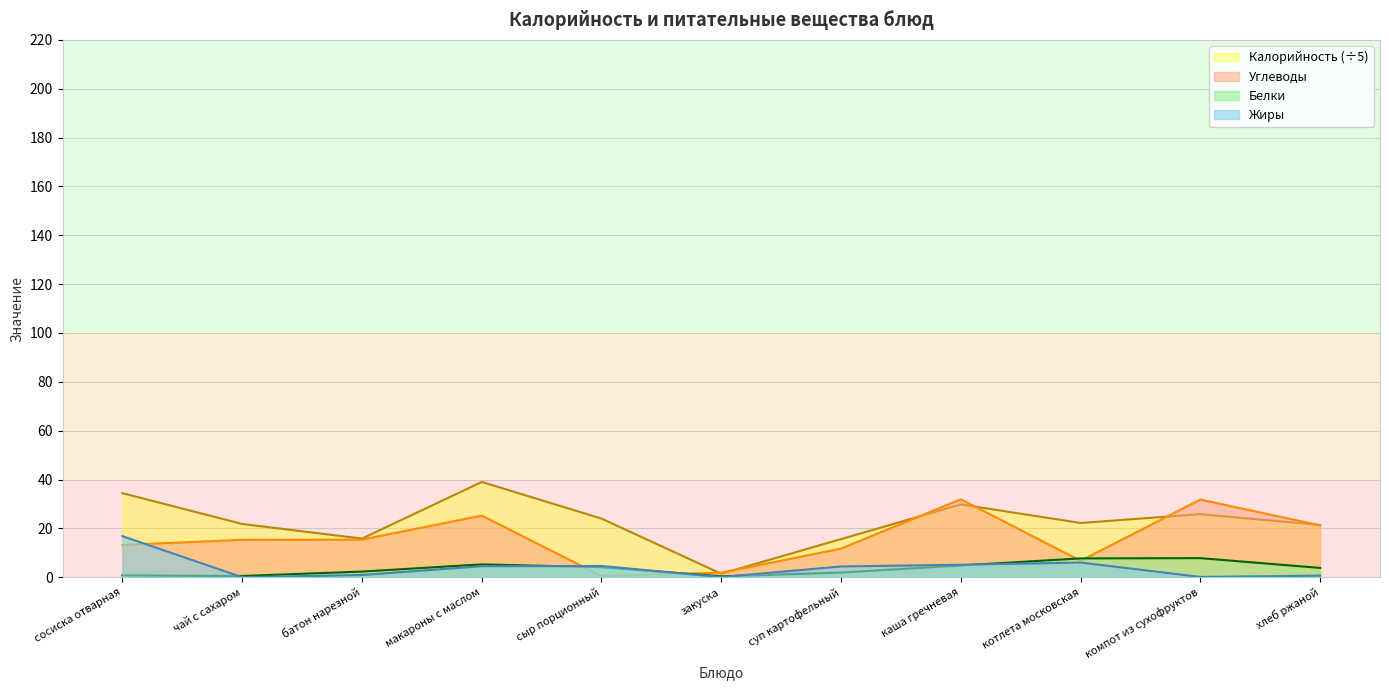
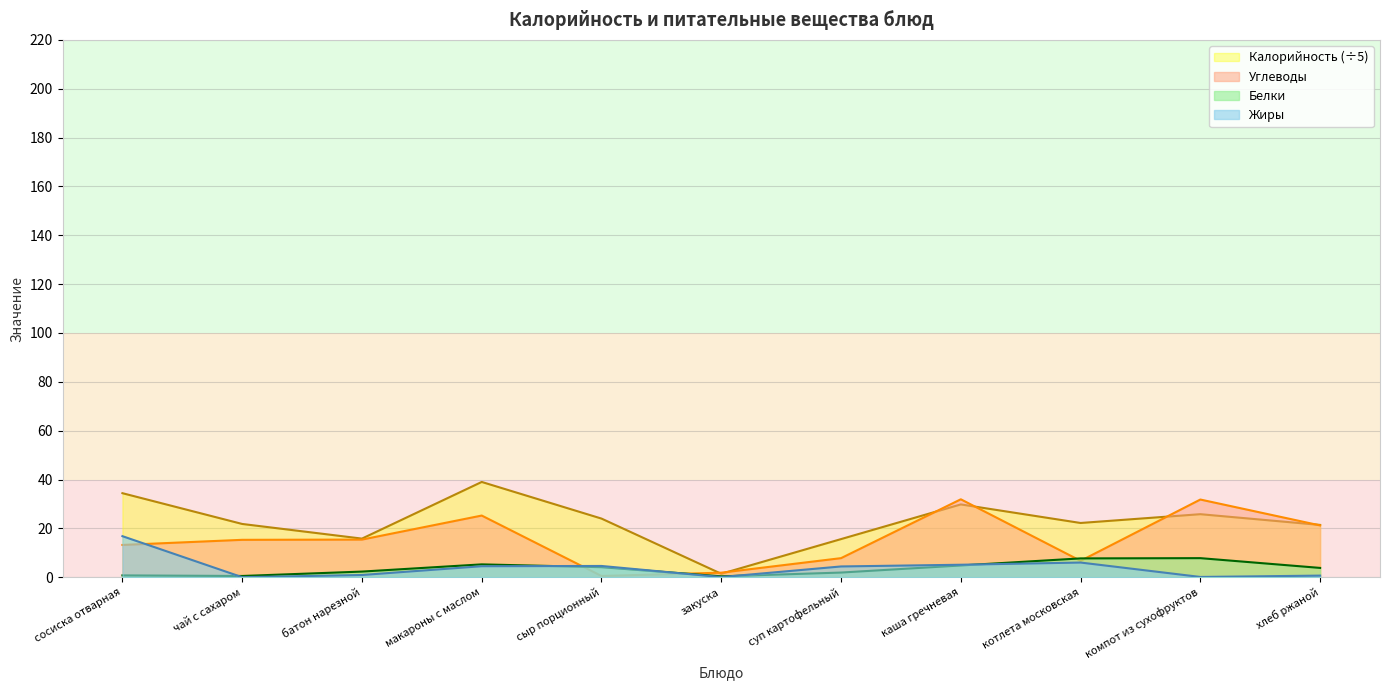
  {
    "Калорийность (÷5)": {
      "сосиска отварная": 34,
      "чай с сахаром": 22,
      "макароны с маслом": 39,
      "сыр порционный": 24,
      "суп картофельный": 16,
      "каша гречневая": 30,
      "котлета московская": 22,
      "компот из сухофруктов": 26
    },
    "Углеводы": {
      "сосиска отварная": 13,
      "чай с сахаром": 15,
      "макароны с маслом": 25,
      "сыр порционный": 1,
-     "суп картофельный": 12,
+     "суп картофельный": 8,
      "каша гречневая": 32,
      "компот из сухофруктов": 32
    },
    "Белки": {
      "сосиска отварная": 1,
      "батон нарезной": 2,
      "суп картофельный": 2,
      "компот из сухофруктов": 8,
      "хлеб ржаной": 4
    },
    "Жиры": {
      "сосиска отварная": 17,
      "батон нарезной": 1,
      "суп картофельный": 4,
      "компот из сухофруктов": 0,
      "хлеб ржаной": 1
    }
  }
